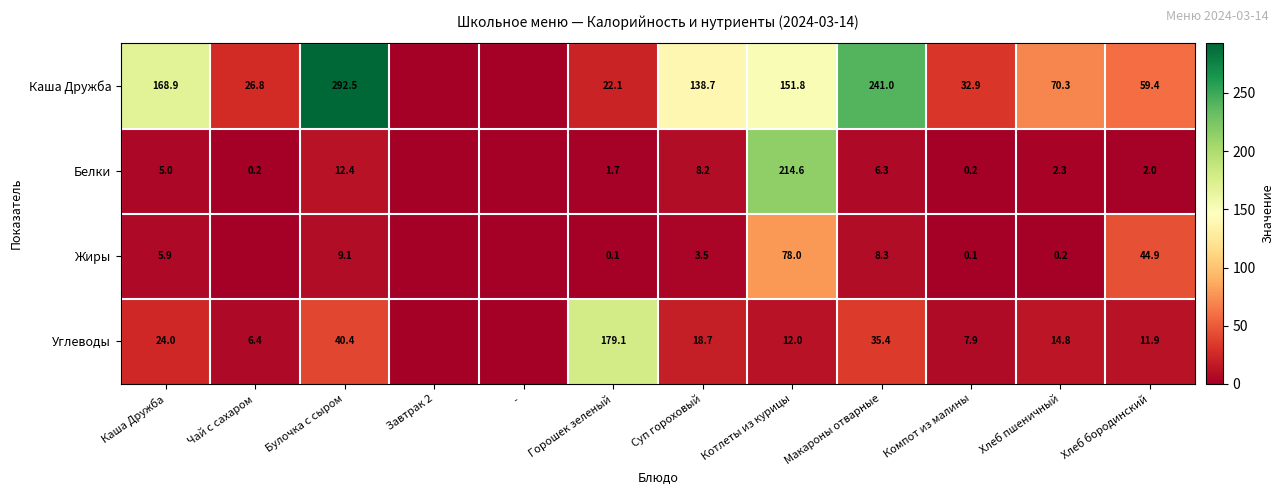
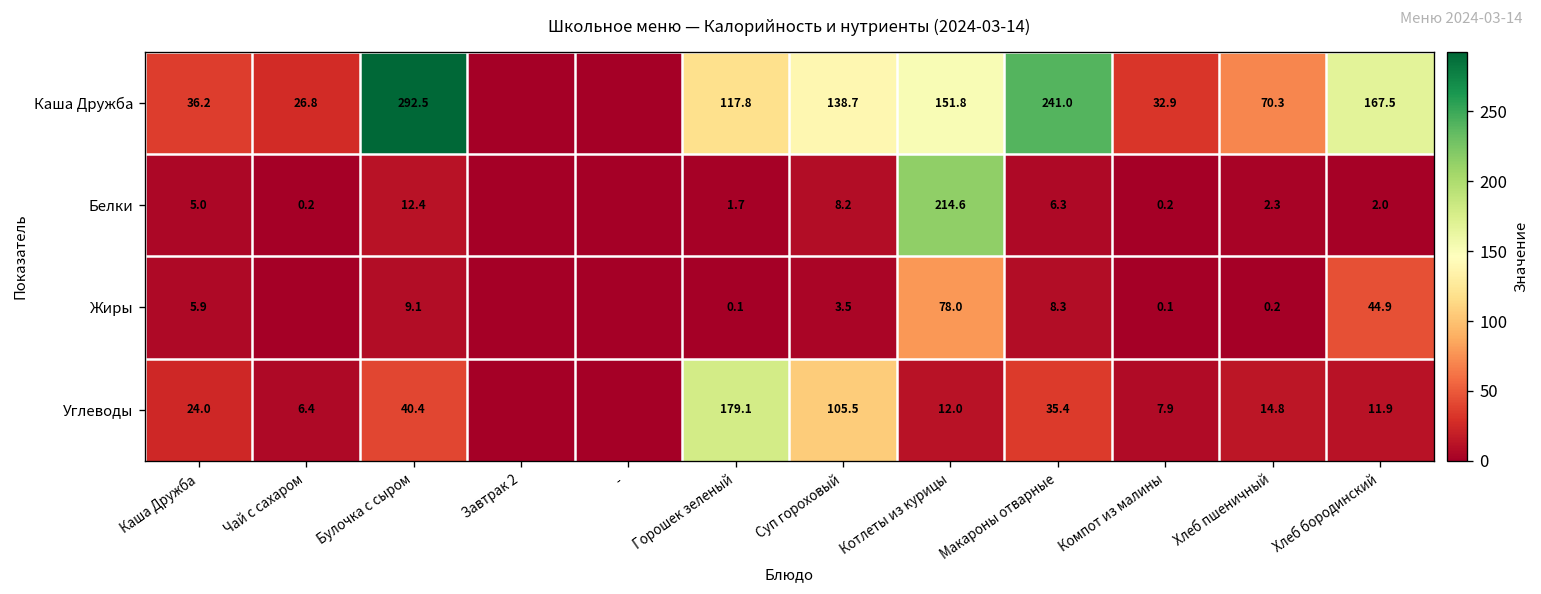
  {
    "Каша Дружба": {
-     "Каша Дружба": 168.9,
+     "Каша Дружба": 36.2,
      "Чай с сахаром": 26.8,
      "Булочка с сыром": 292.5,
-     "Горошек зеленый": 22.1,
+     "Горошек зеленый": 117.8,
      "Суп гороховый": 138.7,
      "Котлеты из курицы": 151.8,
      "Макароны отварные": 241.0,
      "Компот из малины": 32.9,
      "Хлеб пшеничный": 70.3,
-     "Хлеб бородинский": 59.4
+     "Хлеб бородинский": 167.5
    },
    "Белки": {
      "Каша Дружба": 5.0,
      "Чай с сахаром": 0.2,
      "Булочка с сыром": 12.4,
      "Горошек зеленый": 1.7,
      "Суп гороховый": 8.2,
      "Котлеты из курицы": 214.6,
      "Макароны отварные": 6.3,
      "Компот из малины": 0.2,
      "Хлеб пшеничный": 2.3,
      "Хлеб бородинский": 2.0
    },
    "Жиры": {
      "Каша Дружба": 5.9,
      "Булочка с сыром": 9.1,
      "Горошек зеленый": 0.1,
      "Суп гороховый": 3.5,
      "Котлеты из курицы": 78.0,
      "Макароны отварные": 8.3,
      "Компот из малины": 0.1,
      "Хлеб пшеничный": 0.2,
      "Хлеб бородинский": 44.9
    },
    "Углеводы": {
      "Каша Дружба": 24.0,
      "Чай с сахаром": 6.4,
      "Булочка с сыром": 40.4,
      "Горошек зеленый": 179.1,
-     "Суп гороховый": 18.7,
+     "Суп гороховый": 105.5,
      "Котлеты из курицы": 12.0,
      "Макароны отварные": 35.4,
      "Компот из малины": 7.9,
      "Хлеб пшеничный": 14.8,
      "Хлеб бородинский": 11.9
    }
  }
